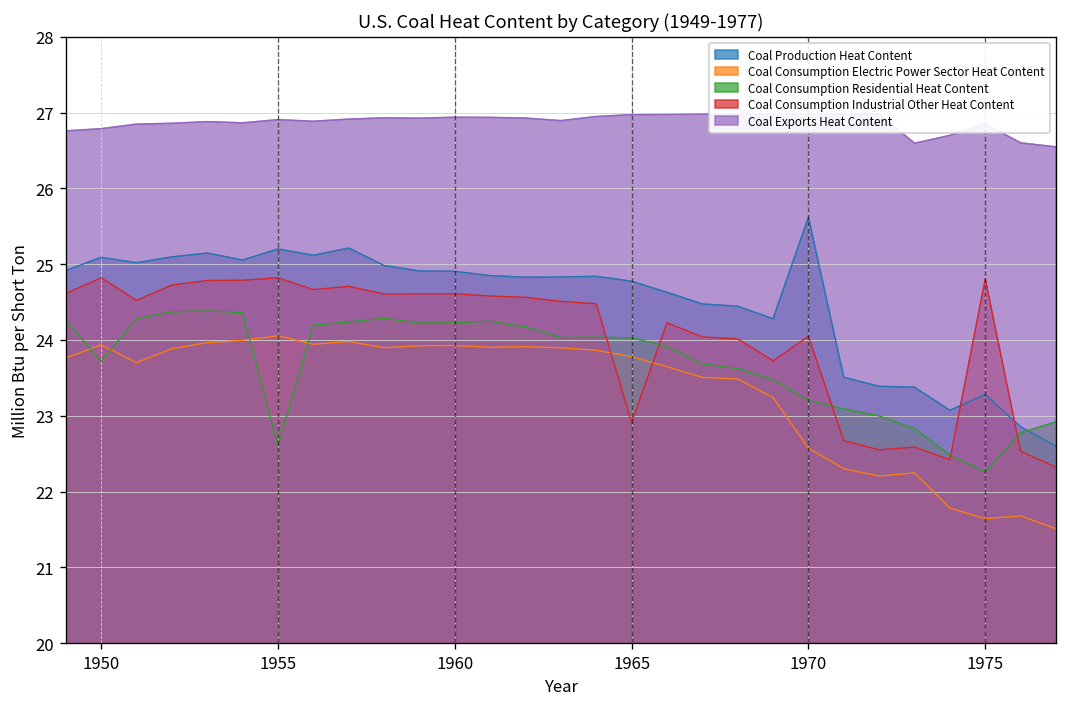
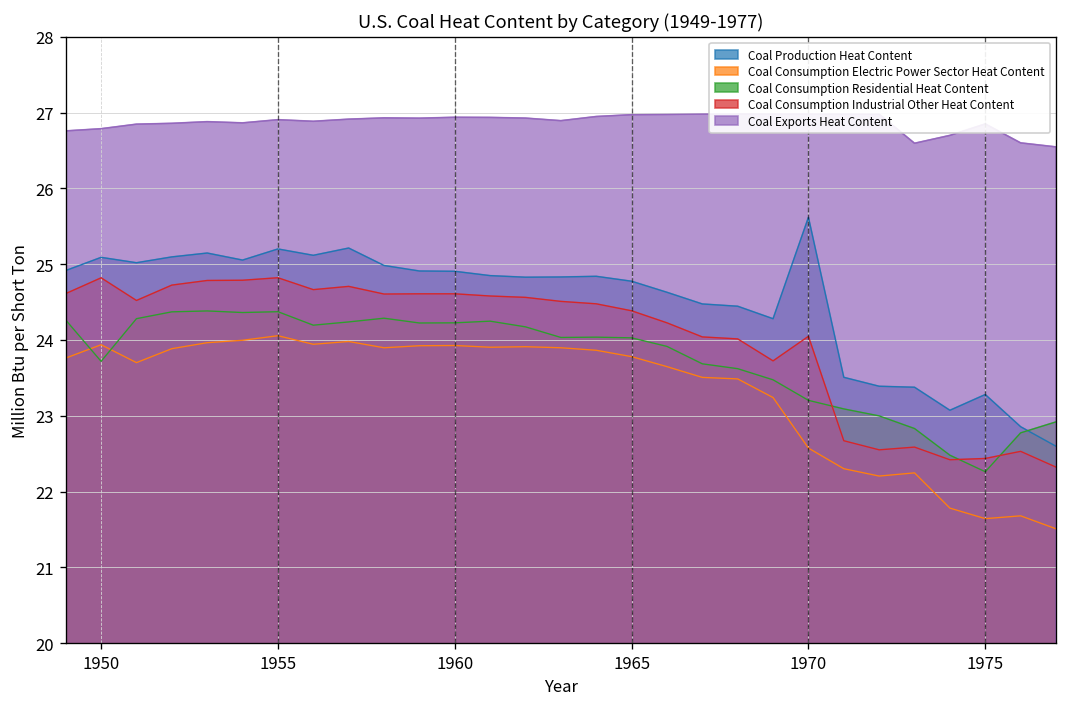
  {
    "Coal Production Heat Content": {
      "1950": 25.1,
      "1955": 25.2,
      "1960": 24.9,
      "1965": 24.8,
      "1970": 25.6,
      "1975": 23.3
    },
    "Coal Consumption Electric Power Sector Heat Content": {
      "1950": 23.9,
      "1955": 24.1,
      "1960": 23.9,
      "1965": 23.8,
      "1970": 22.6,
      "1975": 21.6
    },
    "Coal Consumption Residential Heat Content": {
      "1950": 23.7,
-     "1955": 22.6,
+     "1955": 24.4,
      "1960": 24.2,
      "1965": 24.0,
      "1970": 23.2,
      "1975": 22.3
    },
    "Coal Consumption Industrial Other Heat Content": {
      "1950": 24.8,
      "1955": 24.8,
      "1960": 24.6,
-     "1965": 22.9,
+     "1965": 24.4,
      "1970": 24.0,
-     "1975": 24.8
+     "1975": 22.4
    },
    "Coal Exports Heat Content": {
      "1950": 26.8,
      "1955": 26.9,
      "1960": 26.9,
      "1965": 27.0
    }
  }
